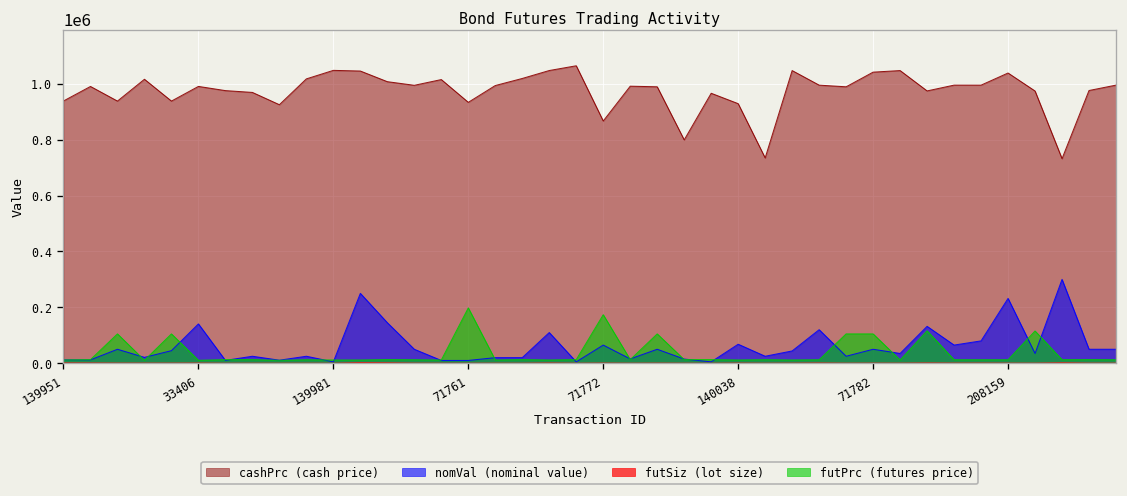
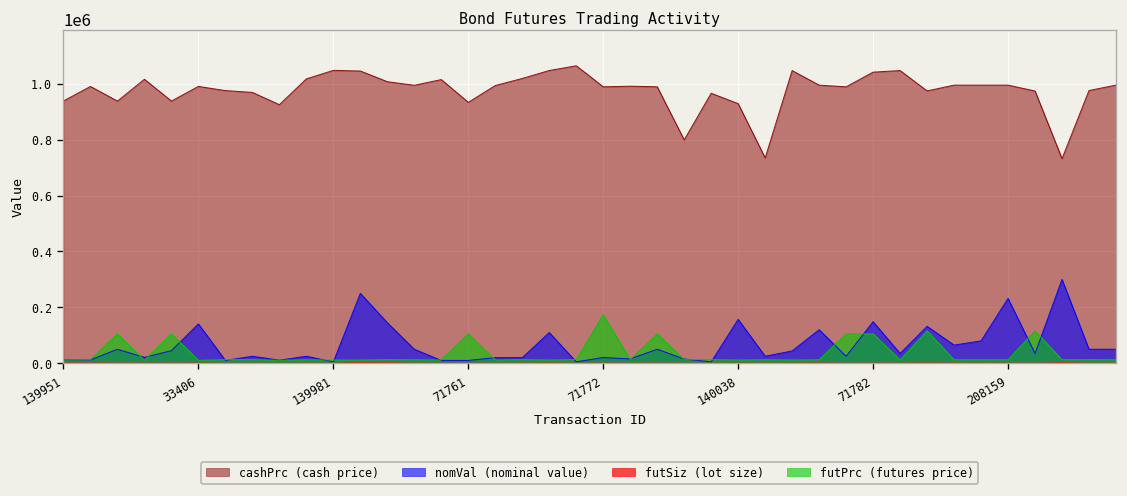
  {
    "cashPrc (cash price)": {
      "139951": 940000,
      "33406": 990000,
      "139981": 1050000,
      "71761": 930000,
-     "71772": 870000,
+     "71772": 990000,
      "140038": 930000,
      "71782": 1040000,
-     "208159": 1040000
+     "208159": 1000000
    },
    "nomVal (nominal value)": {
      "33406": 140000,
-     "71772": 70000,
-     "140038": 70000,
-     "71782": 50000,
+     "71772": 20000,
+     "140038": 160000,
+     "71782": 150000,
      "208159": 230000
    },
    "futSiz (lot size)": {
      "71772": 0,
      "71782": 0,
      "208159": 0
    },
    "futPrc (futures price)": {
-     "71761": 200000,
+     "71761": 100000,
      "71772": 170000,
      "71782": 100000,
      "208159": 10000
    }
  }
